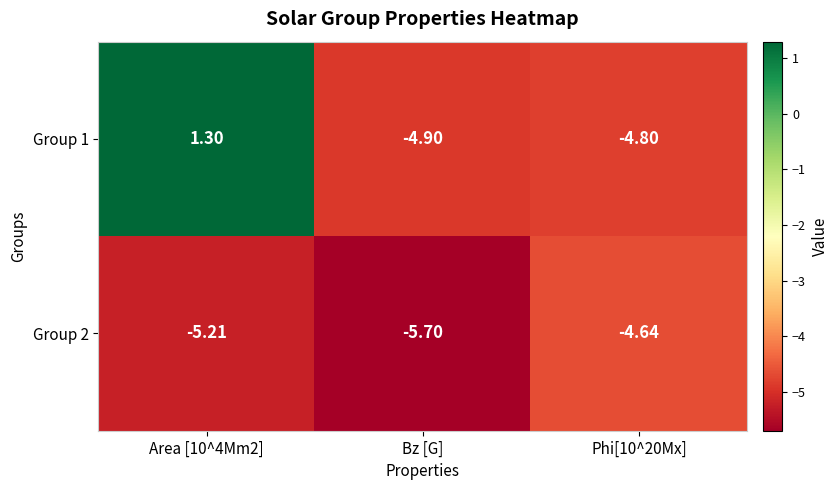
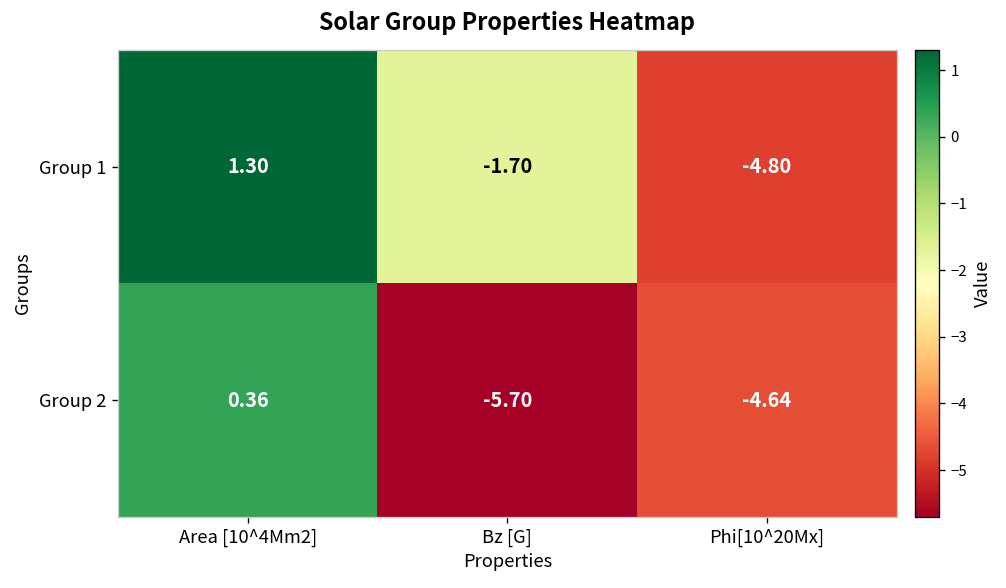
  {
    "Group 1": {
      "Area [10^4Mm2]": 1.30,
-     "Bz [G]": -4.90,
+     "Bz [G]": -1.70,
      "Phi[10^20Mx]": -4.80
    },
    "Group 2": {
-     "Area [10^4Mm2]": -5.21,
+     "Area [10^4Mm2]": 0.36,
      "Bz [G]": -5.70,
      "Phi[10^20Mx]": -4.64
    }
  }
